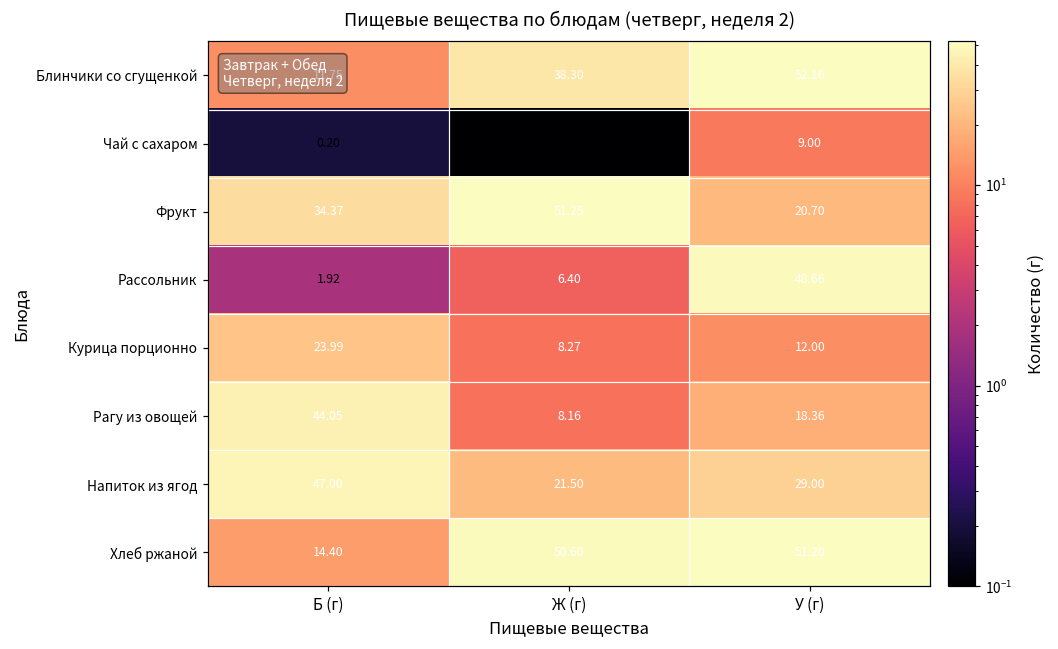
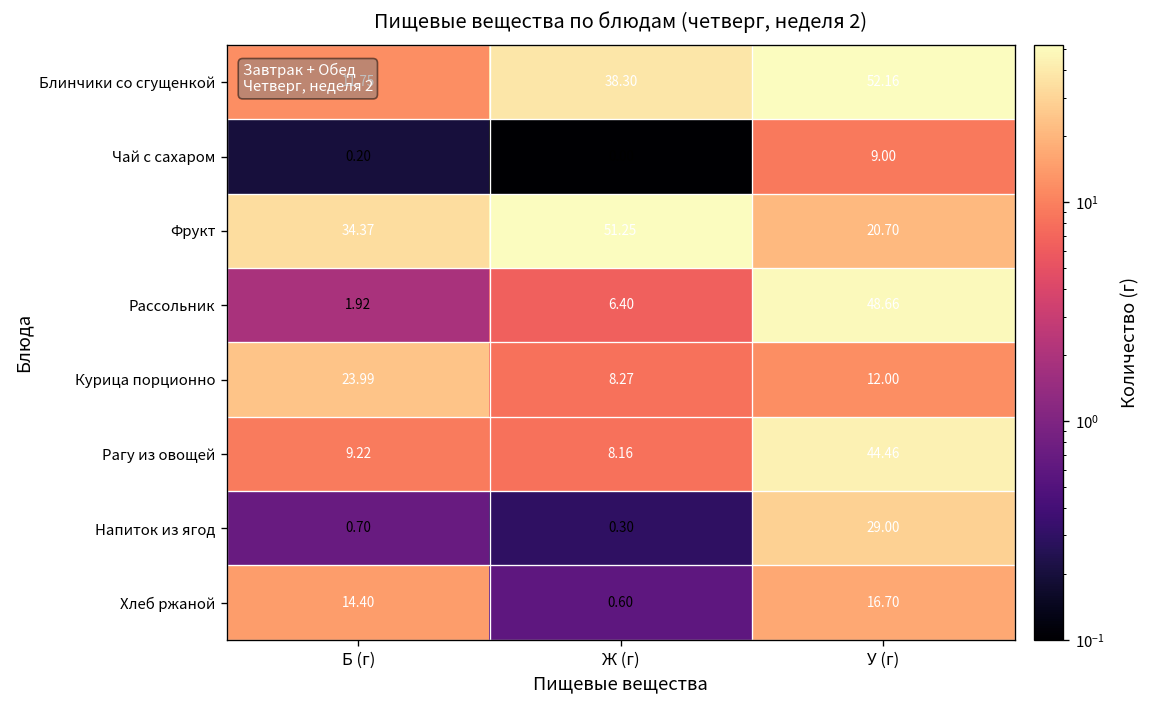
  {
    "Блинчики со сгущенкой": {
      "Ж (г)": 38.30,
      "У (г)": 52.16
    },
    "Чай с сахаром": {
      "Б (г)": 0.20,
      "У (г)": 9.00
    },
    "Фрукт": {
      "Б (г)": 34.37,
      "Ж (г)": 51.25,
      "У (г)": 20.70
    },
    "Рассольник": {
      "Б (г)": 1.92,
      "Ж (г)": 6.40,
      "У (г)": 48.66
    },
    "Курица порционно": {
      "Б (г)": 23.99,
      "Ж (г)": 8.27,
      "У (г)": 12.00
    },
    "Рагу из овощей": {
-     "Б (г)": 44.05,
+     "Б (г)": 9.22,
      "Ж (г)": 8.16,
-     "У (г)": 18.36
+     "У (г)": 44.46
    },
    "Напиток из ягод": {
-     "Б (г)": 47.00,
-     "Ж (г)": 21.50,
+     "Б (г)": 0.70,
+     "Ж (г)": 0.30,
      "У (г)": 29.00
    },
    "Хлеб ржаной": {
      "Б (г)": 14.40,
-     "Ж (г)": 50.60,
-     "У (г)": 51.20
+     "Ж (г)": 0.60,
+     "У (г)": 16.70
    }
  }
